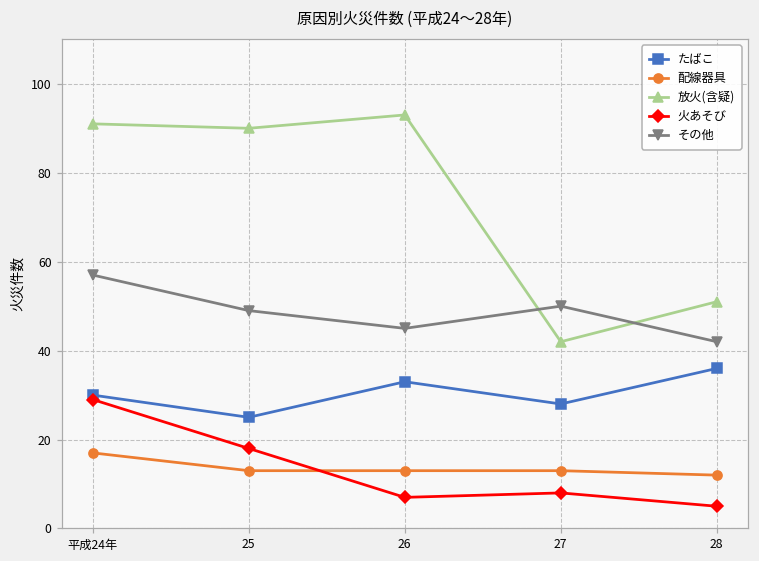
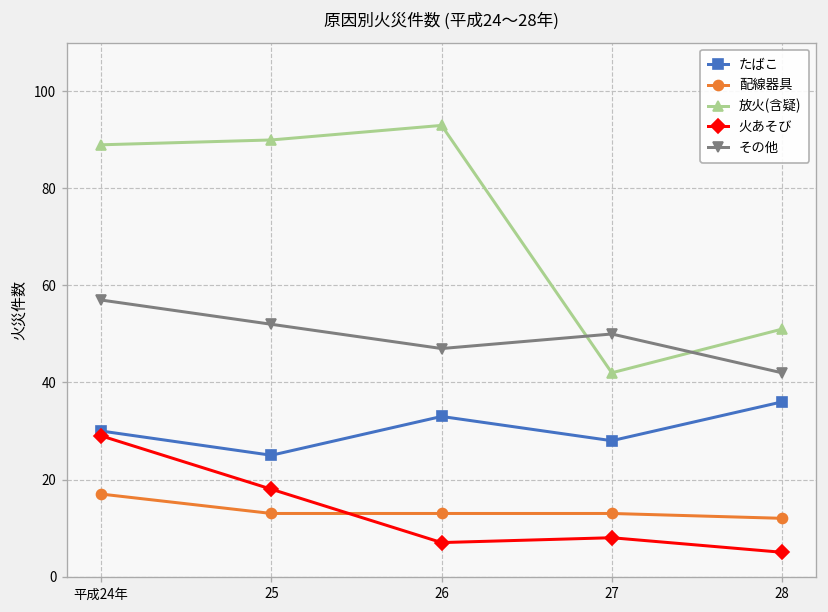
  {
    "たばこ": {
      "平成24年": 30,
      "25": 25,
      "26": 33,
      "27": 28,
      "28": 36
    },
    "配線器具": {
      "平成24年": 17,
      "25": 13,
      "26": 13,
      "27": 13,
      "28": 12
    },
    "放火(含疑)": {
-     "平成24年": 91,
+     "平成24年": 89,
      "25": 90,
      "26": 93,
      "27": 42,
      "28": 51
    },
    "火あそび": {
      "平成24年": 29,
      "25": 18,
      "26": 7,
      "27": 8,
      "28": 5
    },
    "その他": {
      "平成24年": 57,
-     "25": 49,
-     "26": 45,
+     "25": 52,
+     "26": 47,
      "27": 50,
      "28": 42
    }
  }
